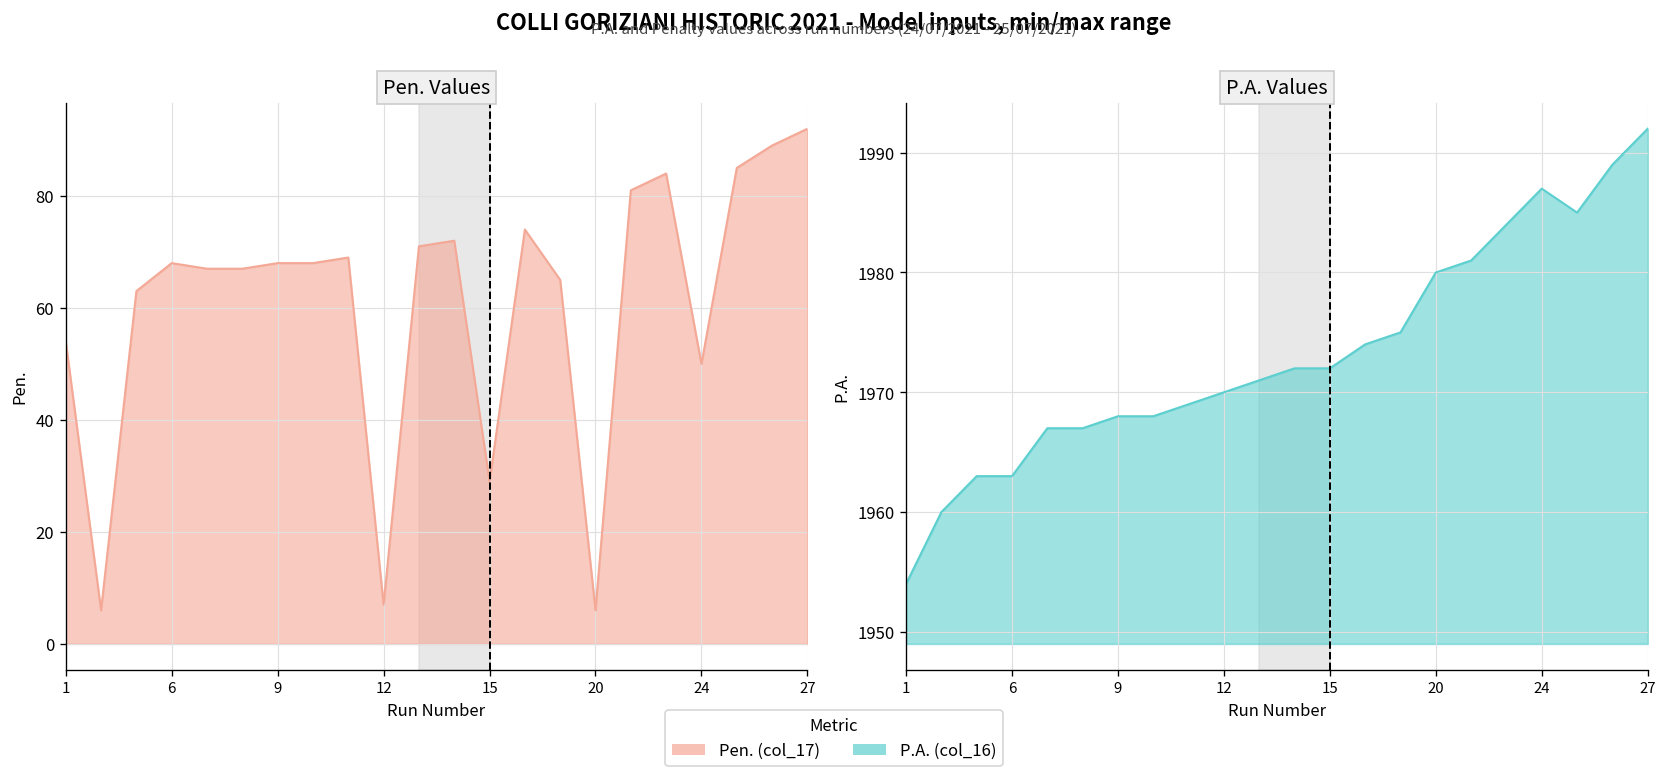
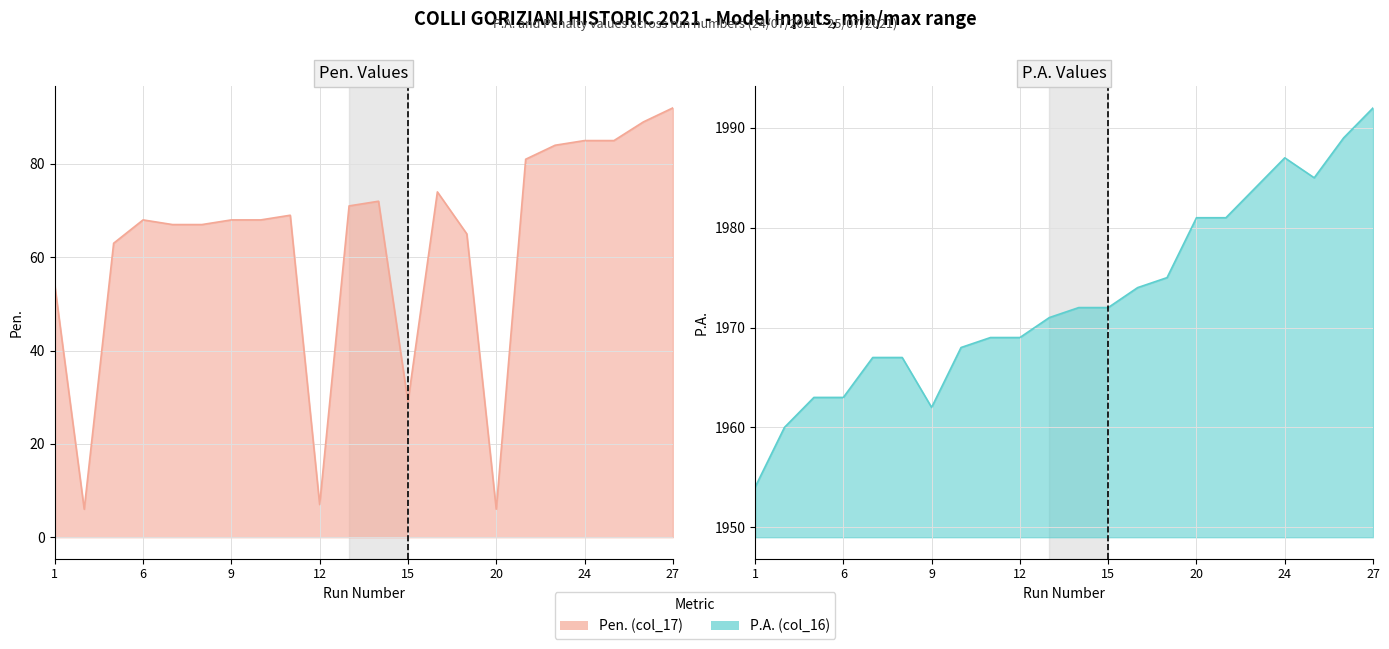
  {
    "Pen. Values": {
      "1": 54,
      "6": 68,
      "9": 68,
      "12": 7,
      "15": 29,
      "20": 6,
-     "24": 50,
+     "24": 85,
      "27": 92
    },
    "P.A. Values": {
      "1": 1954,
      "6": 1963,
-     "9": 1968,
-     "12": 1970,
+     "9": 1962,
+     "12": 1969,
      "15": 1972,
-     "20": 1980,
+     "20": 1981,
      "24": 1987,
      "27": 1992
    }
  }
